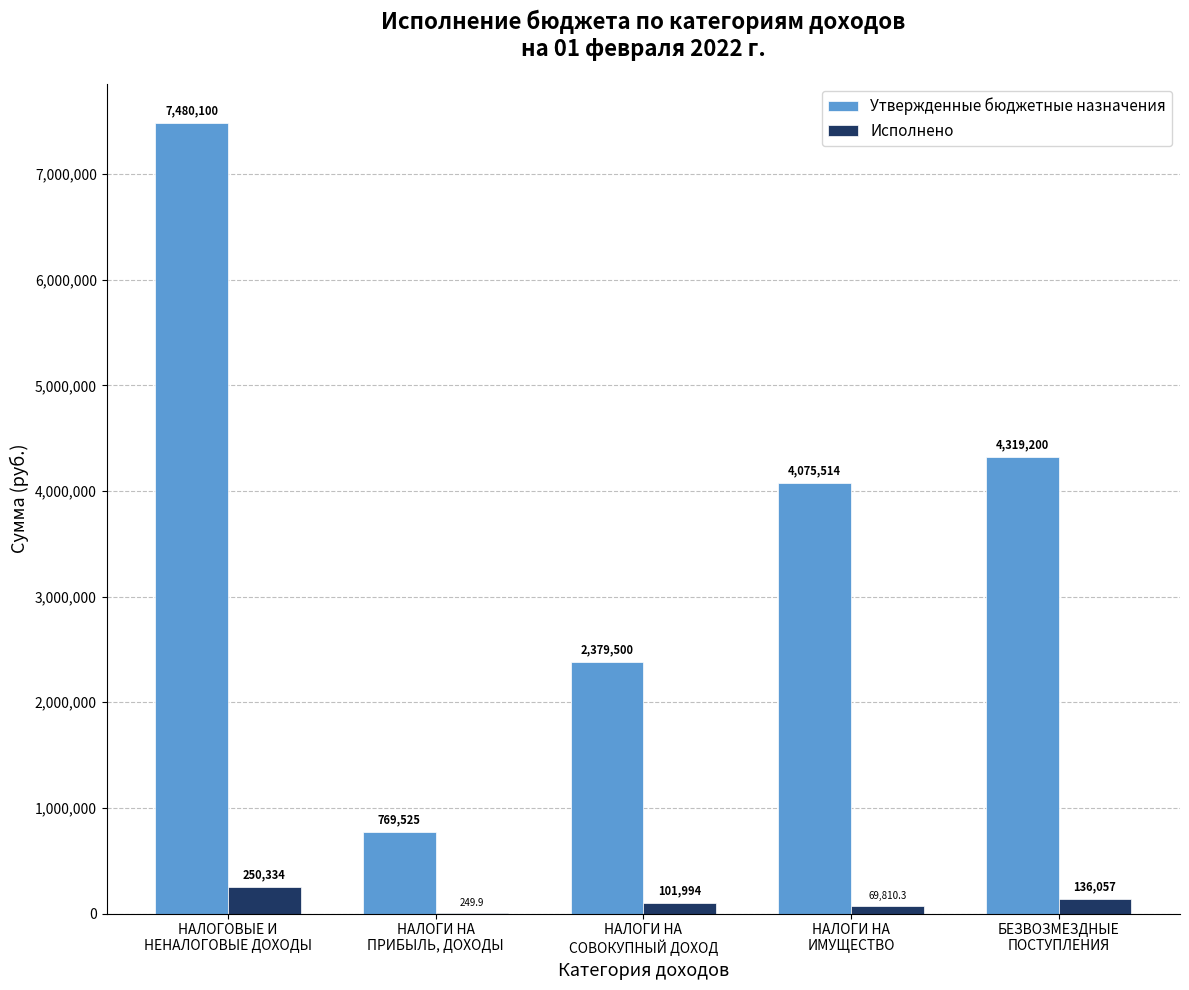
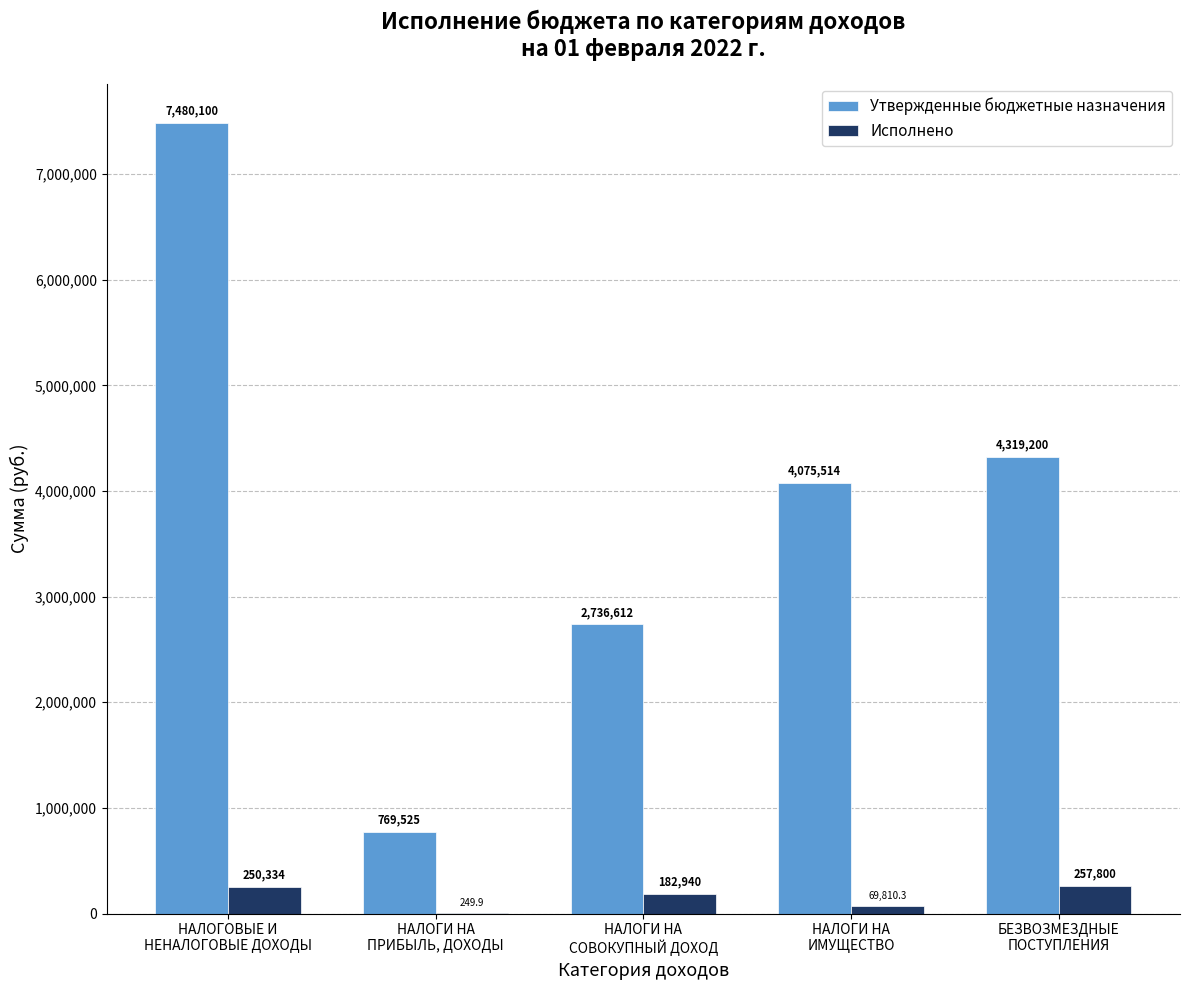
  {
    "Утвержденные бюджетные назначения": {
      "НАЛОГОВЫЕ И НЕНАЛОГОВЫЕ ДОХОДЫ": "7,480,100",
      "НАЛОГИ НА ПРИБЫЛЬ, ДОХОДЫ": "769,525",
-     "НАЛОГИ НА СОВОКУПНЫЙ ДОХОД": "2,379,500",
+     "НАЛОГИ НА СОВОКУПНЫЙ ДОХОД": "2,736,612",
      "НАЛОГИ НА ИМУЩЕСТВО": "4,075,514",
      "БЕЗВОЗМЕЗДНЫЕ ПОСТУПЛЕНИЯ": "4,319,200"
    },
    "Исполнено": {
      "НАЛОГОВЫЕ И НЕНАЛОГОВЫЕ ДОХОДЫ": "250,334",
      "НАЛОГИ НА ПРИБЫЛЬ, ДОХОДЫ": "249.9",
-     "НАЛОГИ НА СОВОКУПНЫЙ ДОХОД": "101,994",
+     "НАЛОГИ НА СОВОКУПНЫЙ ДОХОД": "182,940",
      "НАЛОГИ НА ИМУЩЕСТВО": "69,810.3",
-     "БЕЗВОЗМЕЗДНЫЕ ПОСТУПЛЕНИЯ": "136,057"
+     "БЕЗВОЗМЕЗДНЫЕ ПОСТУПЛЕНИЯ": "257,800"
    }
  }
